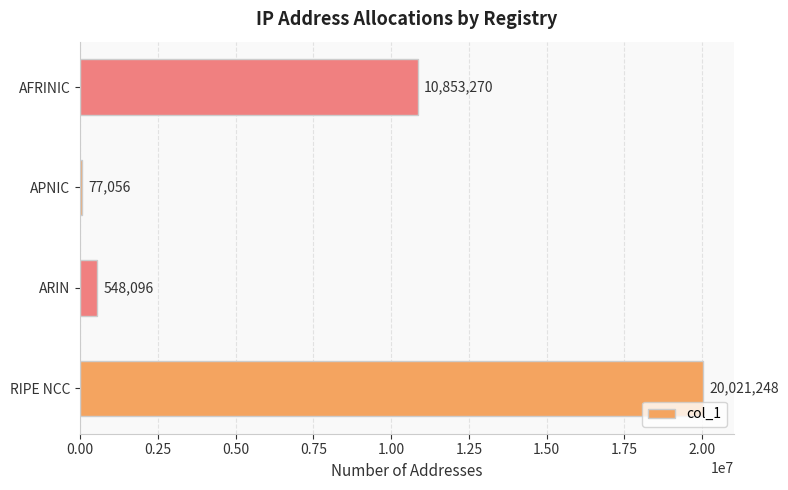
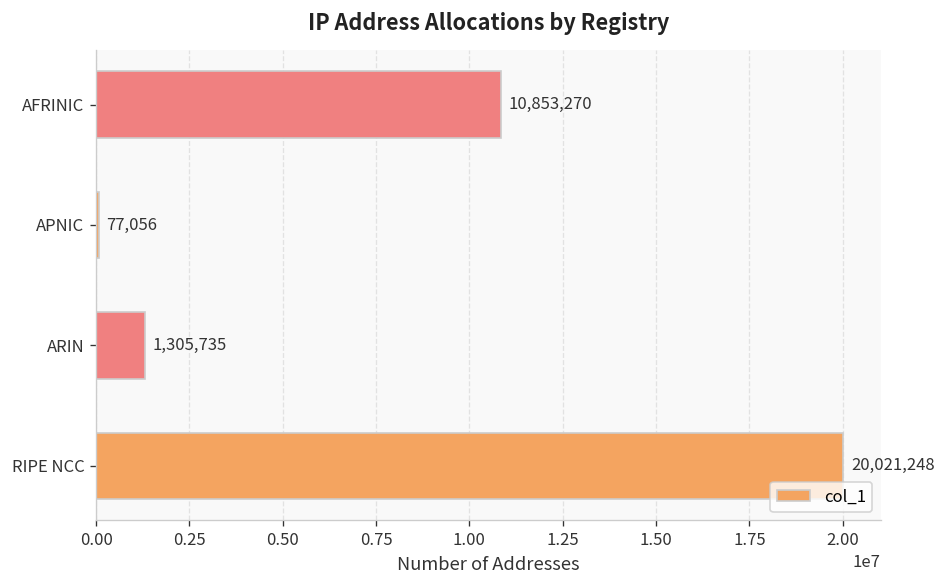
  {
    "AFRINIC": "10,853,270",
    "APNIC": "77,056",
-   "ARIN": "548,096",
+   "ARIN": "1,305,735",
    "RIPE NCC": "20,021,248"
  }
